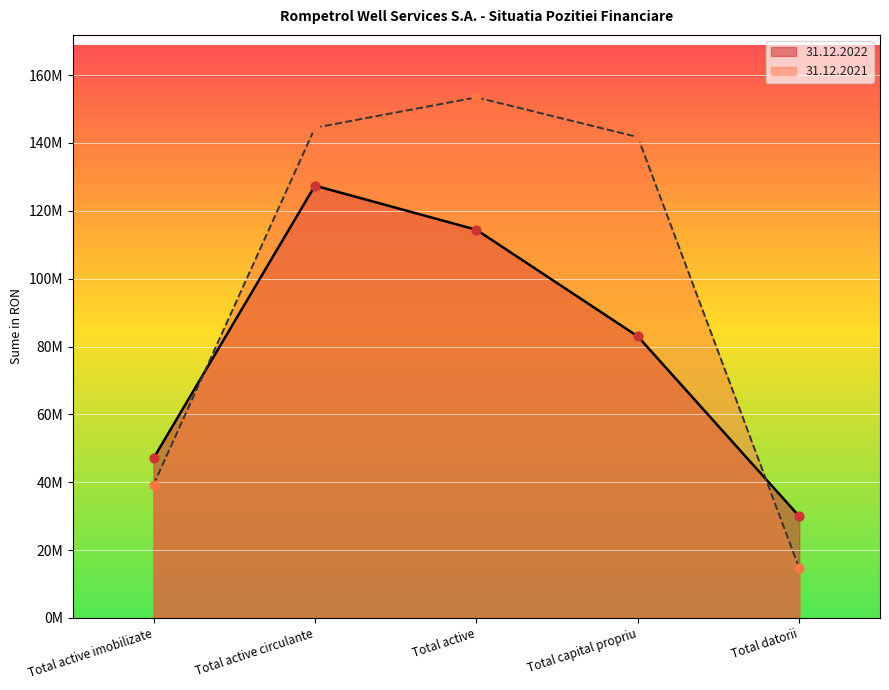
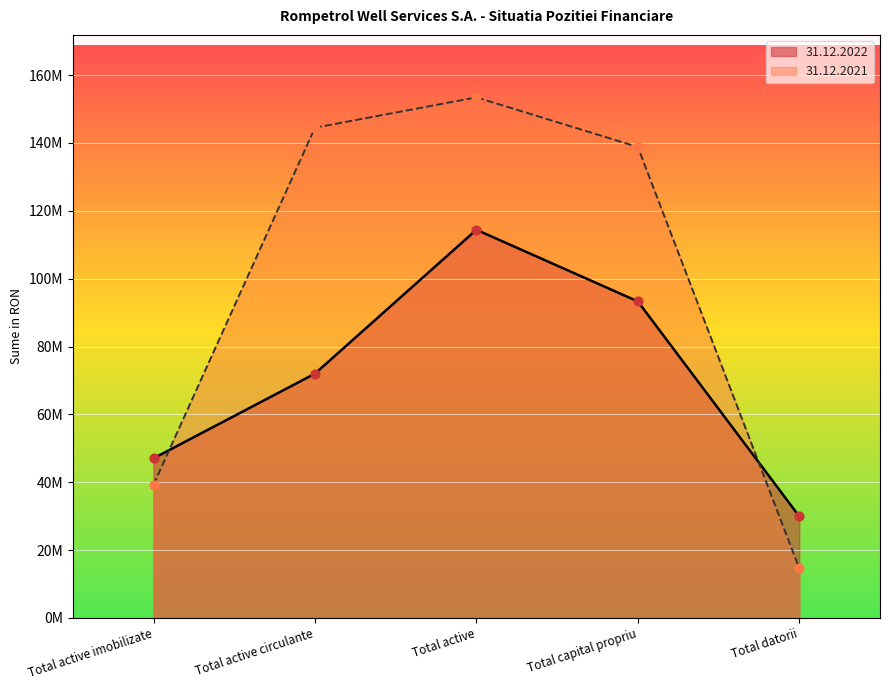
  {
    "31.12.2022": {
      "Total active imobilizate": 47000000,
-     "Total active circulante": 127000000,
+     "Total active circulante": 72000000,
      "Total active": 114000000,
-     "Total capital propriu": 83000000,
+     "Total capital propriu": 93000000,
      "Total datorii": 30000000
    },
    "31.12.2021": {
      "Total active imobilizate": 39000000,
      "Total active circulante": 144000000,
      "Total active": 153000000,
-     "Total capital propriu": 142000000,
+     "Total capital propriu": 139000000,
      "Total datorii": 15000000
    }
  }
